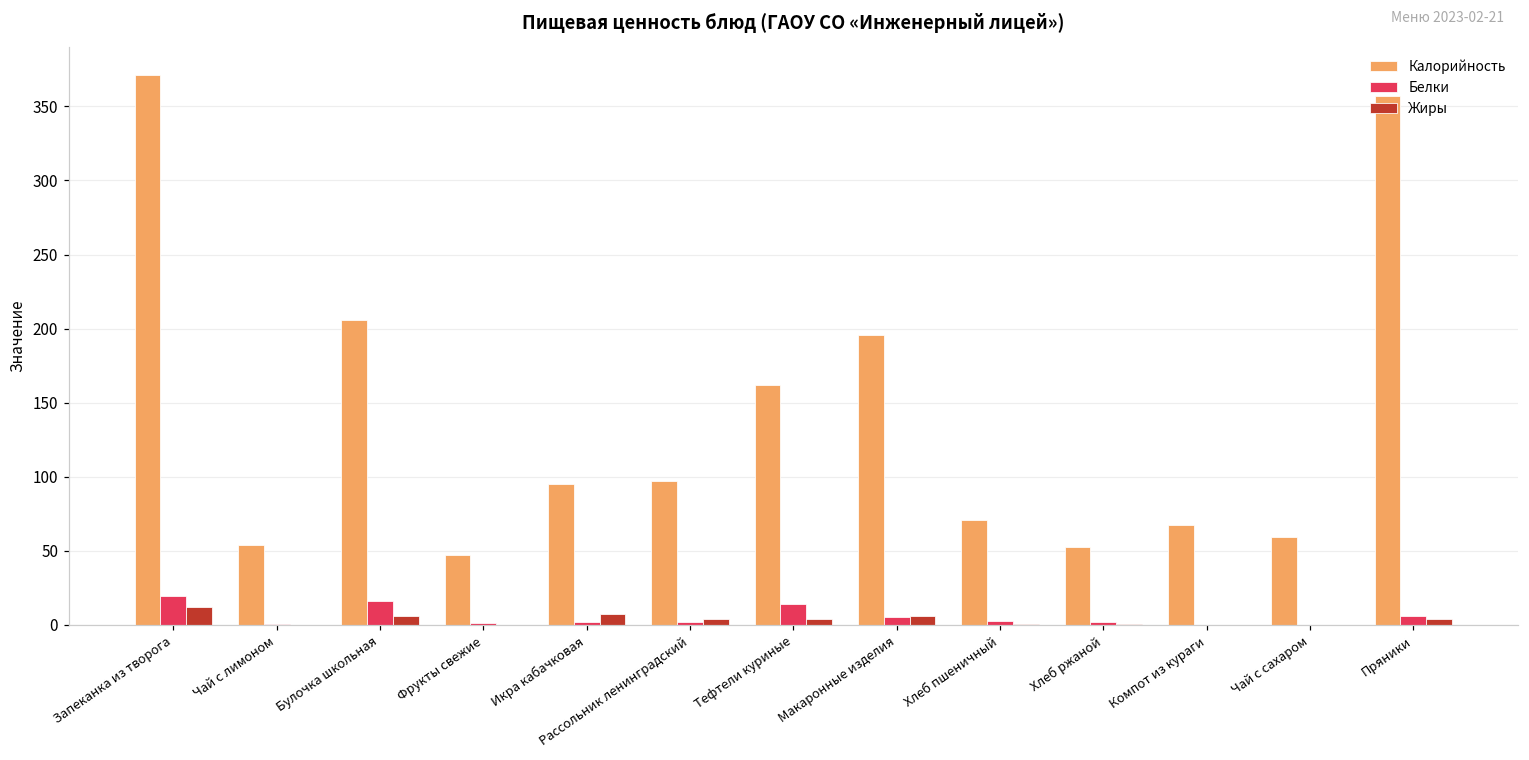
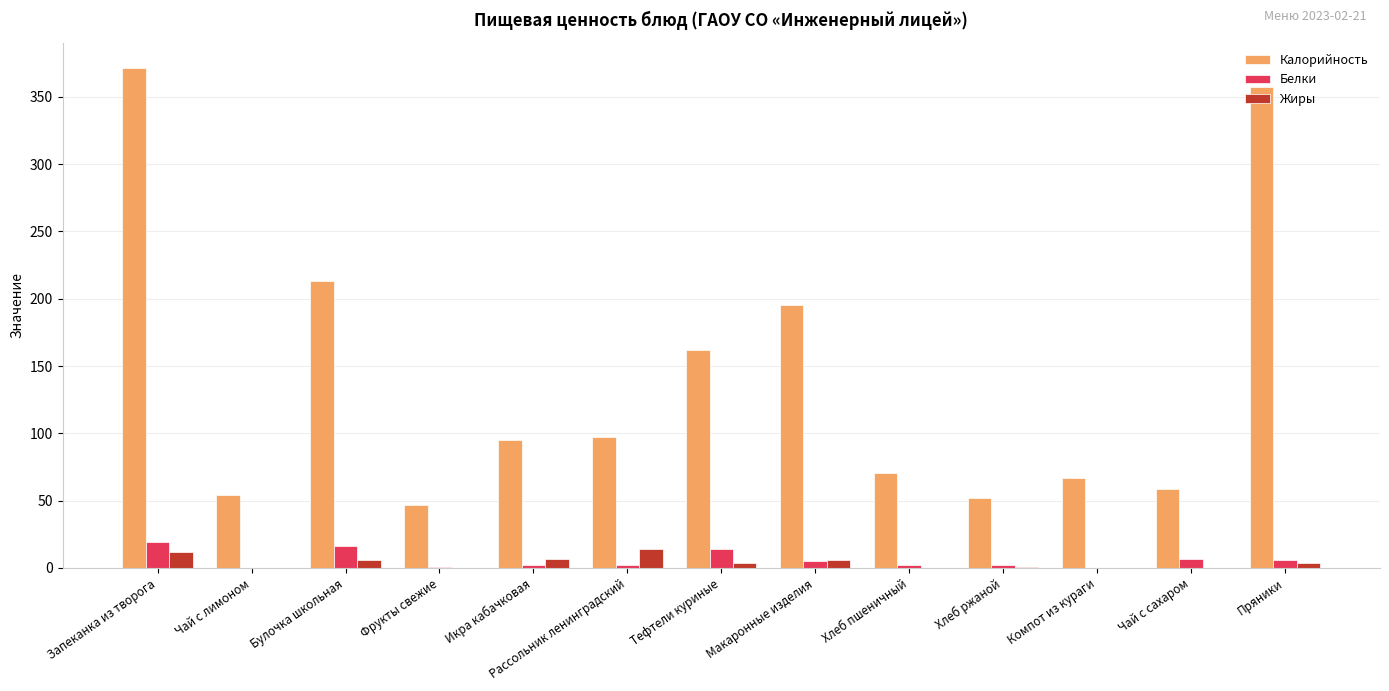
  {
    "Калорийность": {
      "Запеканка из творога": 372,
      "Чай с лимоном": 54,
-     "Булочка школьная": 206,
+     "Булочка школьная": 213,
      "Фрукты свежие": 47,
      "Икра кабачковая": 95,
      "Рассольник ленинградский": 97,
      "Тефтели куриные": 162,
      "Макаронные изделия": 196,
      "Хлеб пшеничный": 71,
      "Хлеб ржаной": 52,
      "Компот из кураги": 67,
      "Чай с сахаром": 59,
      "Пряники": 357
    },
    "Белки": {
      "Запеканка из творога": 19,
      "Булочка школьная": 16,
      "Икра кабачковая": 2,
      "Рассольник ленинградский": 2,
      "Тефтели куриные": 14,
      "Макаронные изделия": 5,
      "Хлеб пшеничный": 2,
      "Хлеб ржаной": 2,
      "Компот из кураги": 0,
-     "Чай с сахаром": 0,
+     "Чай с сахаром": 7,
      "Пряники": 6
    },
    "Жиры": {
      "Запеканка из творога": 12,
      "Чай с лимоном": 0,
      "Булочка школьная": 6,
      "Фрукты свежие": 0,
      "Икра кабачковая": 7,
-     "Рассольник ленинградский": 4,
+     "Рассольник ленинградский": 14,
      "Тефтели куриные": 4,
      "Макаронные изделия": 6,
      "Компот из кураги": 0,
      "Чай с сахаром": 0,
      "Пряники": 4
    }
  }
